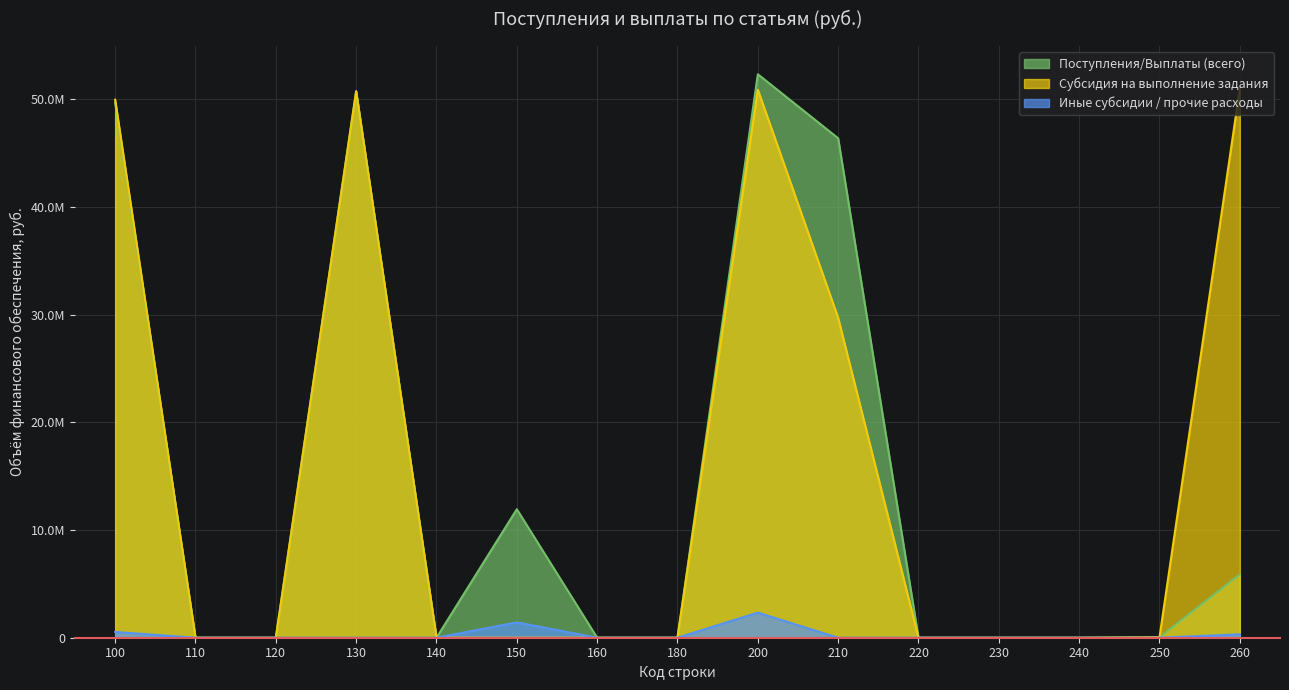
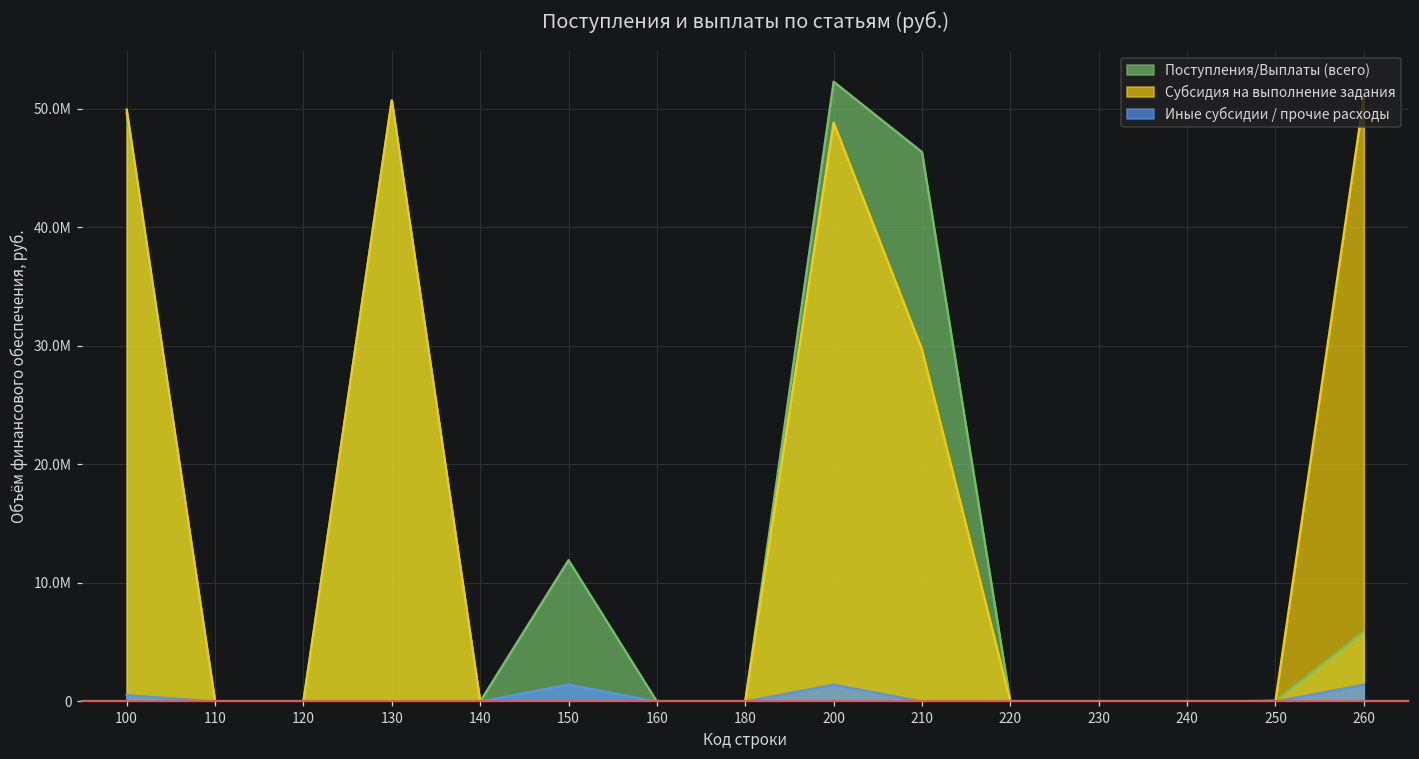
  {
    "Поступления/Выплаты (всего)": {
      "100": 49700000,
      "150": 11900000,
      "200": 52300000,
      "210": 46400000,
      "260": 5900000
    },
    "Субсидия на выполнение задания": {
      "100": 49900000,
      "150": 0,
-     "200": 50900000,
+     "200": 48900000,
      "210": 29700000
    },
    "Иные субсидии / прочие расходы": {
      "100": 500000,
      "130": 0,
      "150": 1400000,
-     "200": 2300000,
+     "200": 1400000,
      "210": 0,
-     "260": 300000
+     "260": 1400000
    }
  }
